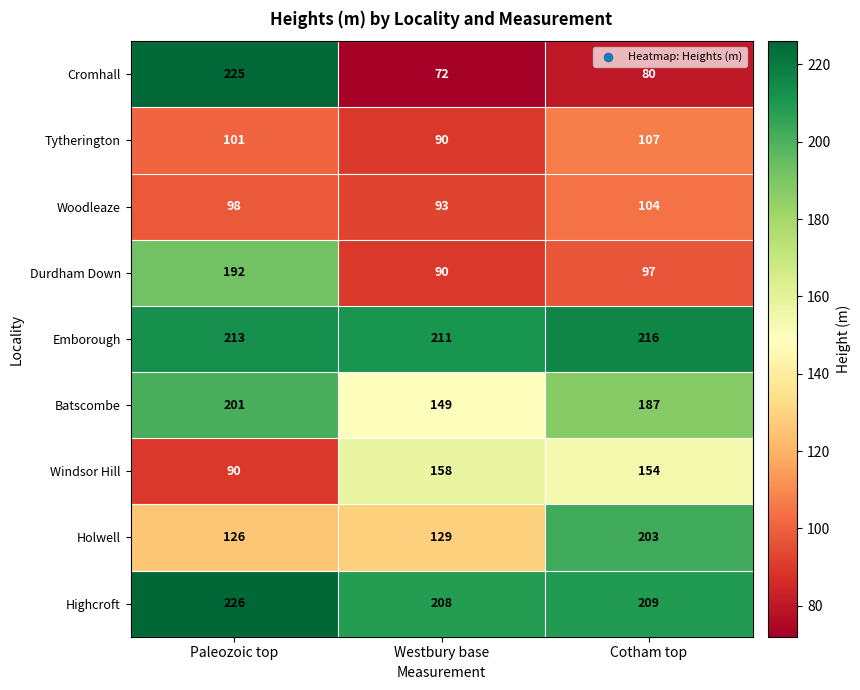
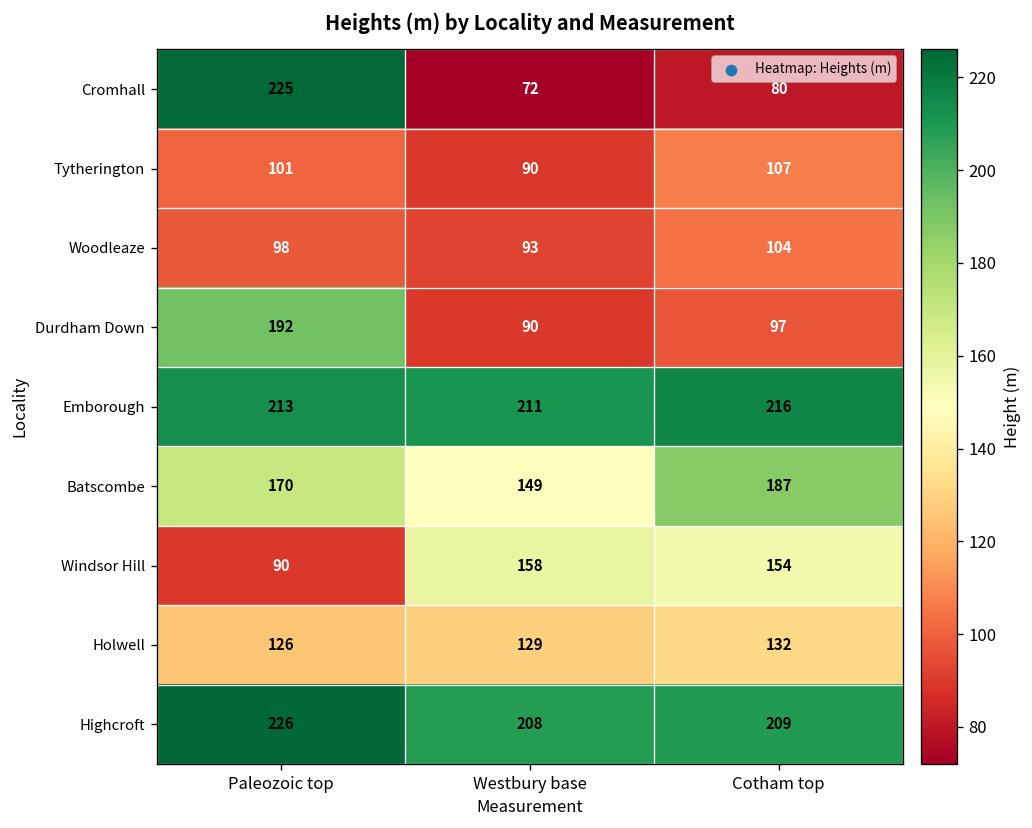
  {
    "Cromhall": {
      "Paleozoic top": 225,
      "Westbury base": 72,
      "Cotham top": 80
    },
    "Tytherington": {
      "Paleozoic top": 101,
      "Westbury base": 90,
      "Cotham top": 107
    },
    "Woodleaze": {
      "Paleozoic top": 98,
      "Westbury base": 93,
      "Cotham top": 104
    },
    "Durdham Down": {
      "Paleozoic top": 192,
      "Westbury base": 90,
      "Cotham top": 97
    },
    "Emborough": {
      "Paleozoic top": 213,
      "Westbury base": 211,
      "Cotham top": 216
    },
    "Batscombe": {
-     "Paleozoic top": 201,
+     "Paleozoic top": 170,
      "Westbury base": 149,
      "Cotham top": 187
    },
    "Windsor Hill": {
      "Paleozoic top": 90,
      "Westbury base": 158,
      "Cotham top": 154
    },
    "Holwell": {
      "Paleozoic top": 126,
      "Westbury base": 129,
-     "Cotham top": 203
+     "Cotham top": 132
    },
    "Highcroft": {
      "Paleozoic top": 226,
      "Westbury base": 208,
      "Cotham top": 209
    }
  }
